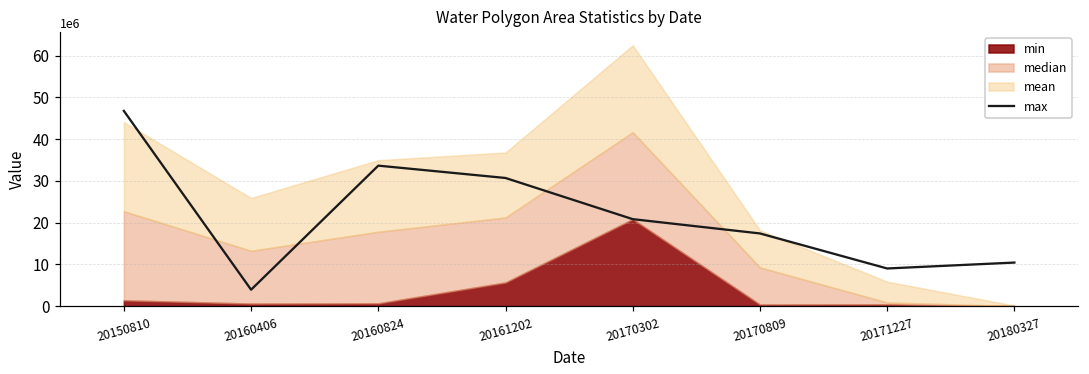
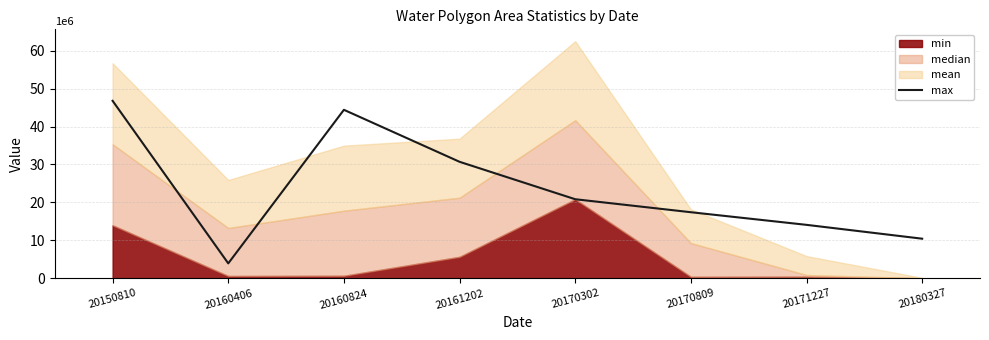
  {
    "min": {
-     "20150810": 1000000,
+     "20150810": 14000000,
      "20161202": 6000000
    },
    "max": {
      "20150810": 47000000,
      "20160406": 4000000,
-     "20160824": 34000000,
+     "20160824": 44000000,
      "20161202": 31000000,
      "20170809": 17000000,
-     "20171227": 9000000,
+     "20171227": 14000000,
      "20180327": 10000000
    }
  }
